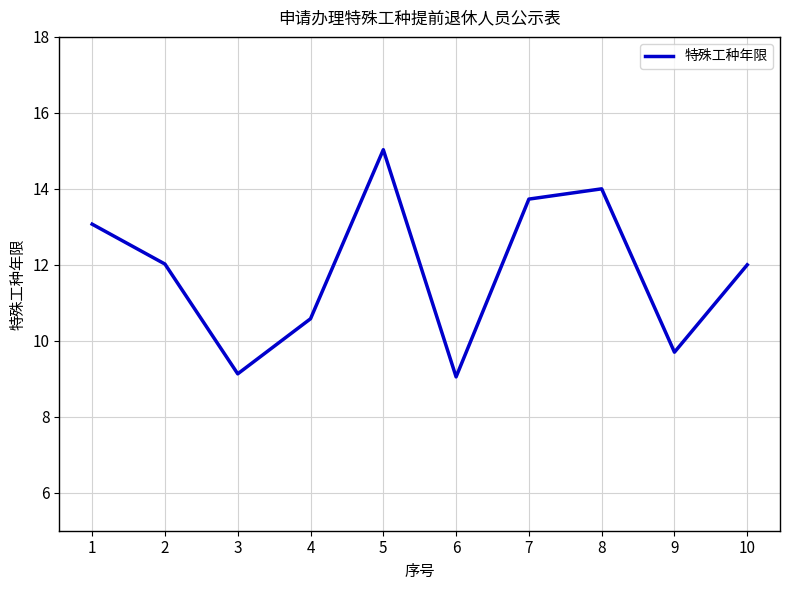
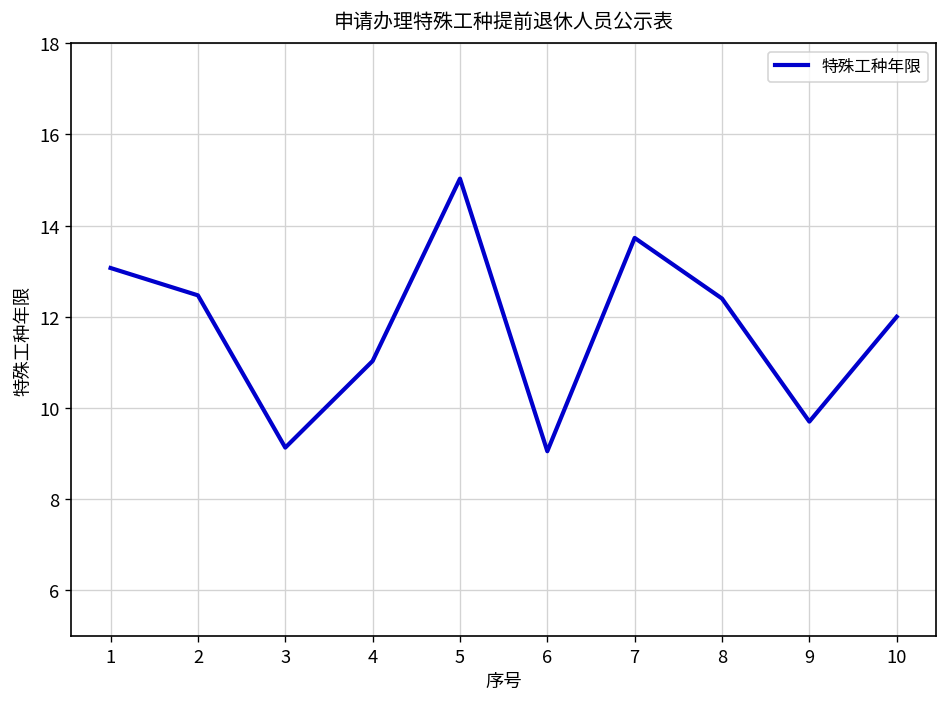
  {
    "1": 13.1,
-   "2": 12.0,
+   "2": 12.5,
    "3": 9.1,
-   "4": 10.6,
+   "4": 11.0,
    "5": 15.0,
    "6": 9.1,
    "7": 13.7,
-   "8": 14.0,
+   "8": 12.4,
    "9": 9.7,
    "10": 12.0
  }
